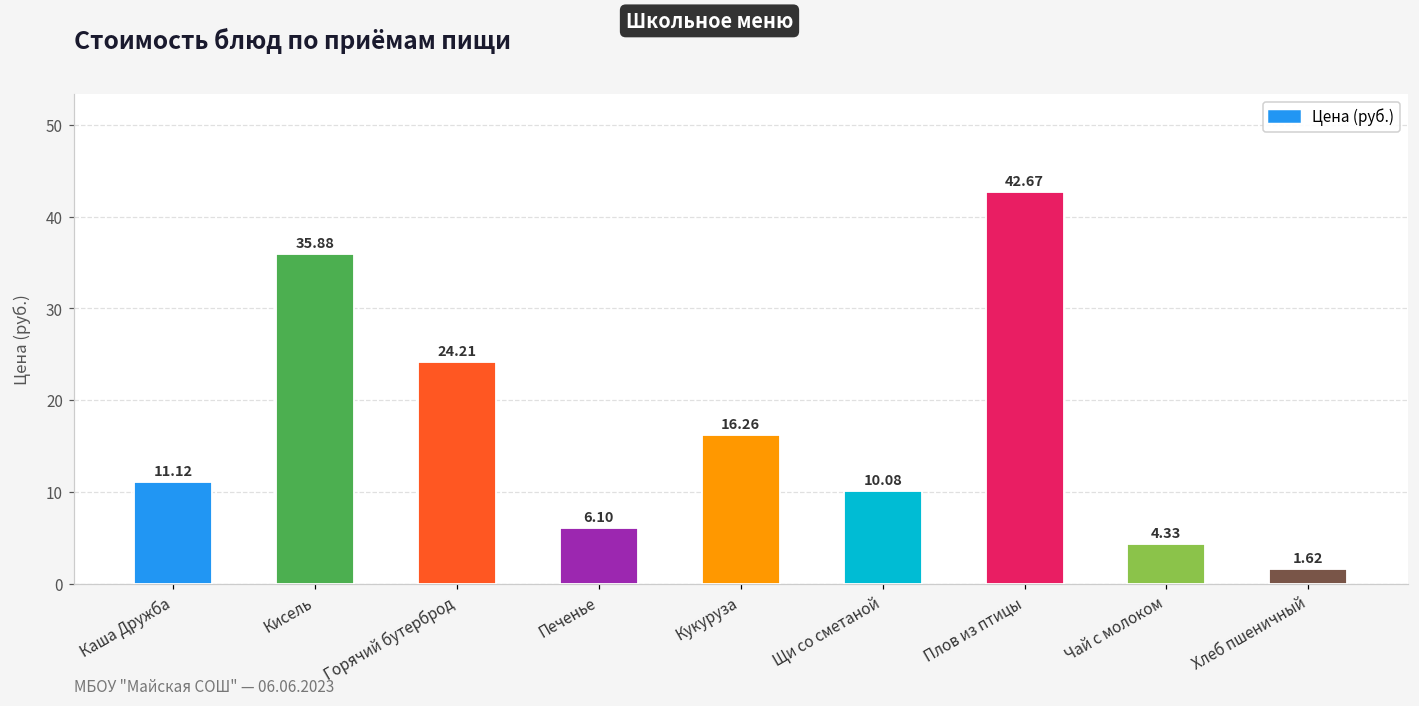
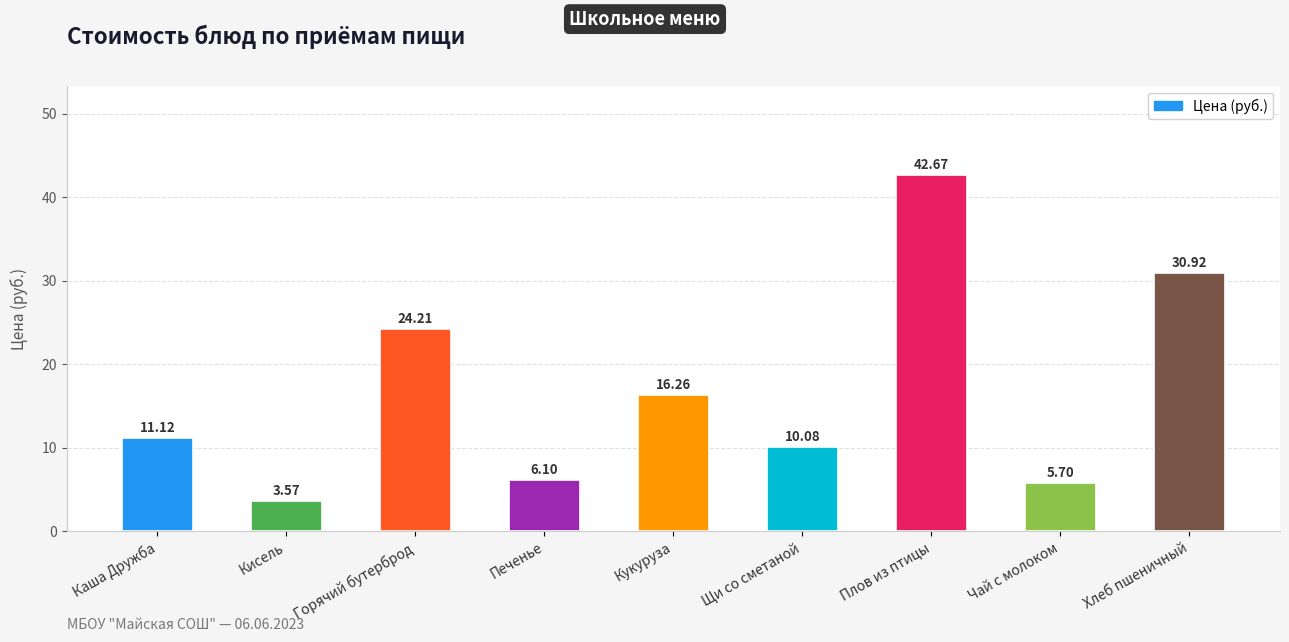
  {
    "Каша Дружба": 11.12,
-   "Кисель": 35.88,
+   "Кисель": 3.57,
    "Горячий бутерброд": 24.21,
    "Печенье": 6.10,
    "Кукуруза": 16.26,
    "Щи со сметаной": 10.08,
    "Плов из птицы": 42.67,
-   "Чай с молоком": 4.33,
-   "Хлеб пшеничный": 1.62
+   "Чай с молоком": 5.70,
+   "Хлеб пшеничный": 30.92
  }
